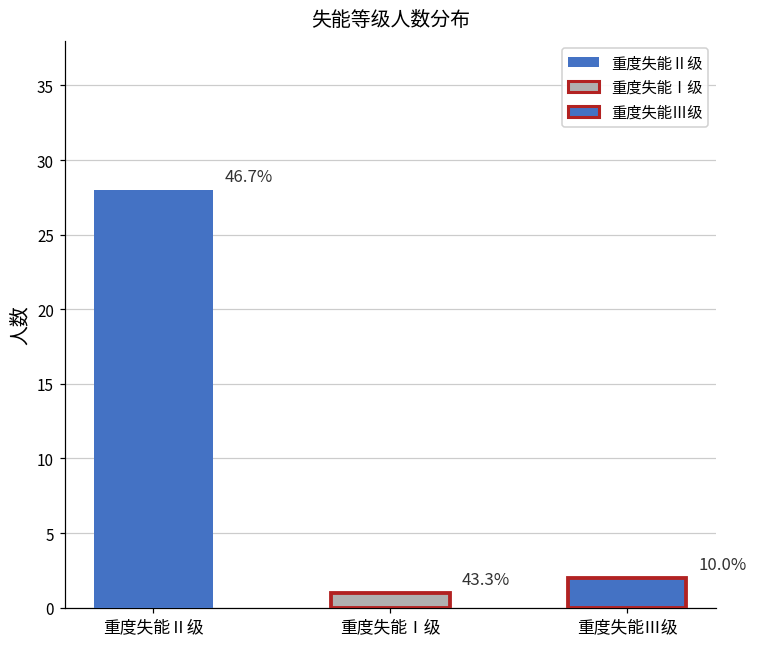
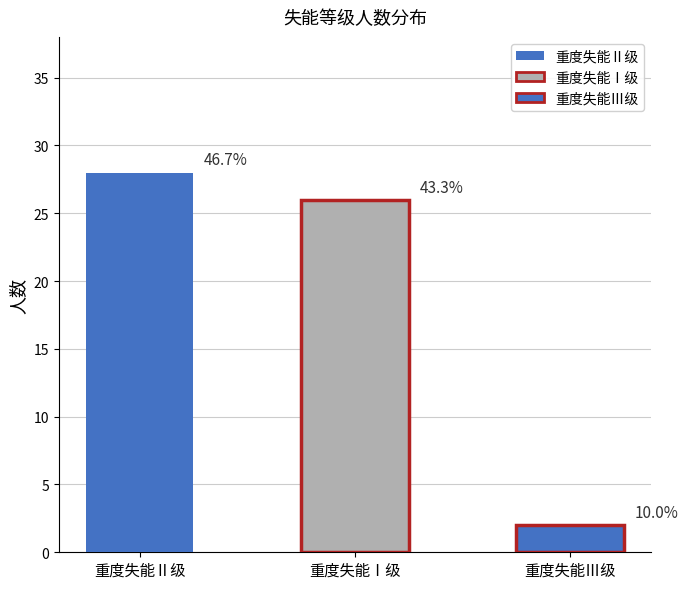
  {
    "重度失能Ⅱ级": 28,
-   "重度失能Ⅰ级": 1,
+   "重度失能Ⅰ级": 26,
    "重度失能Ⅲ级": 2
  }
